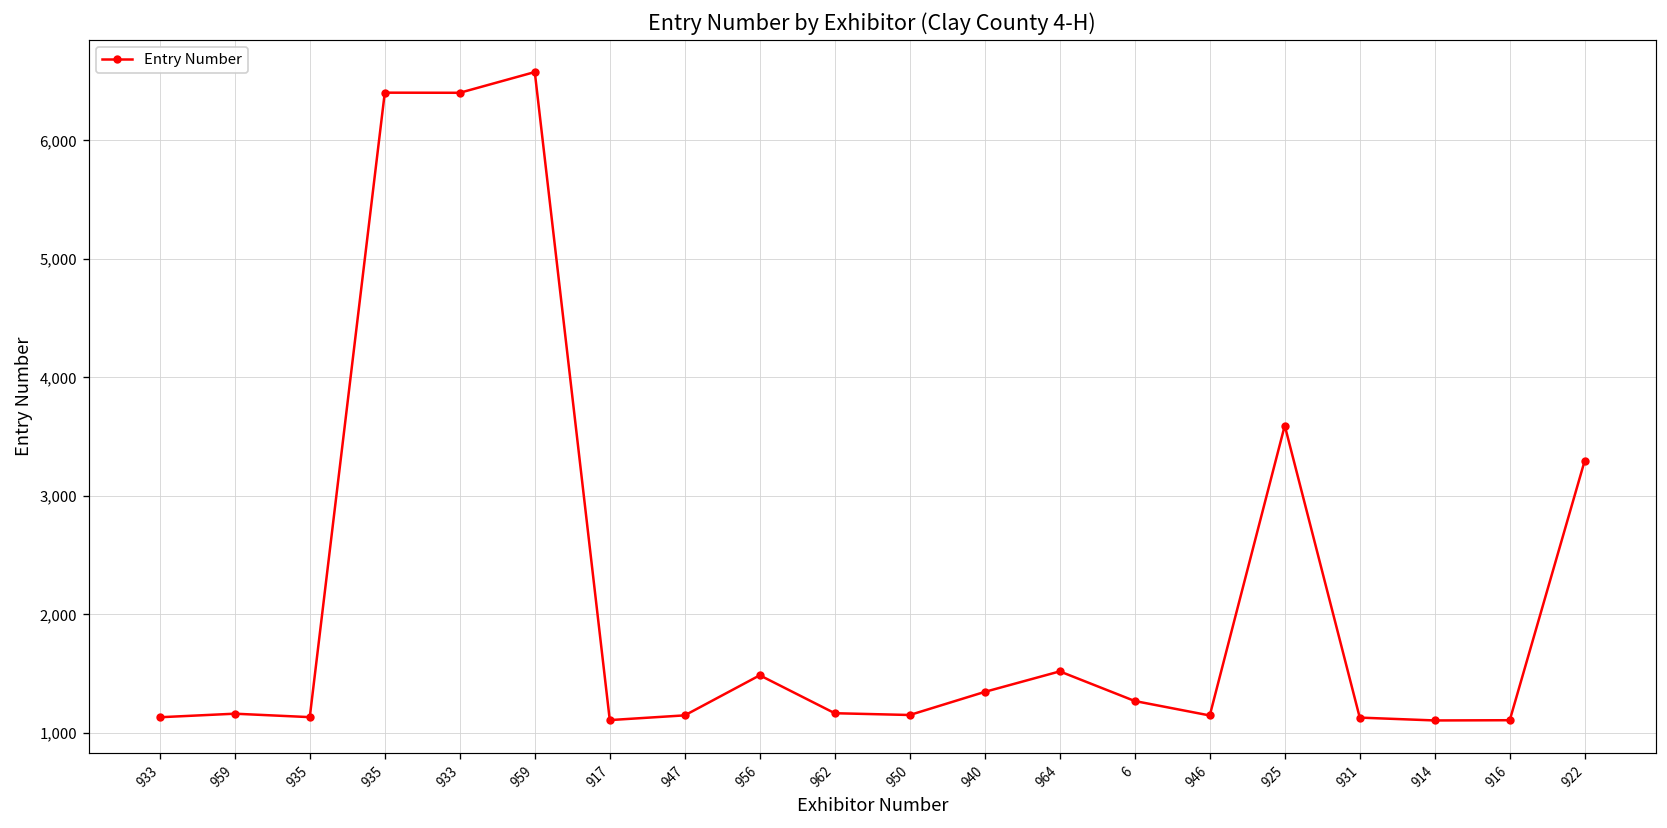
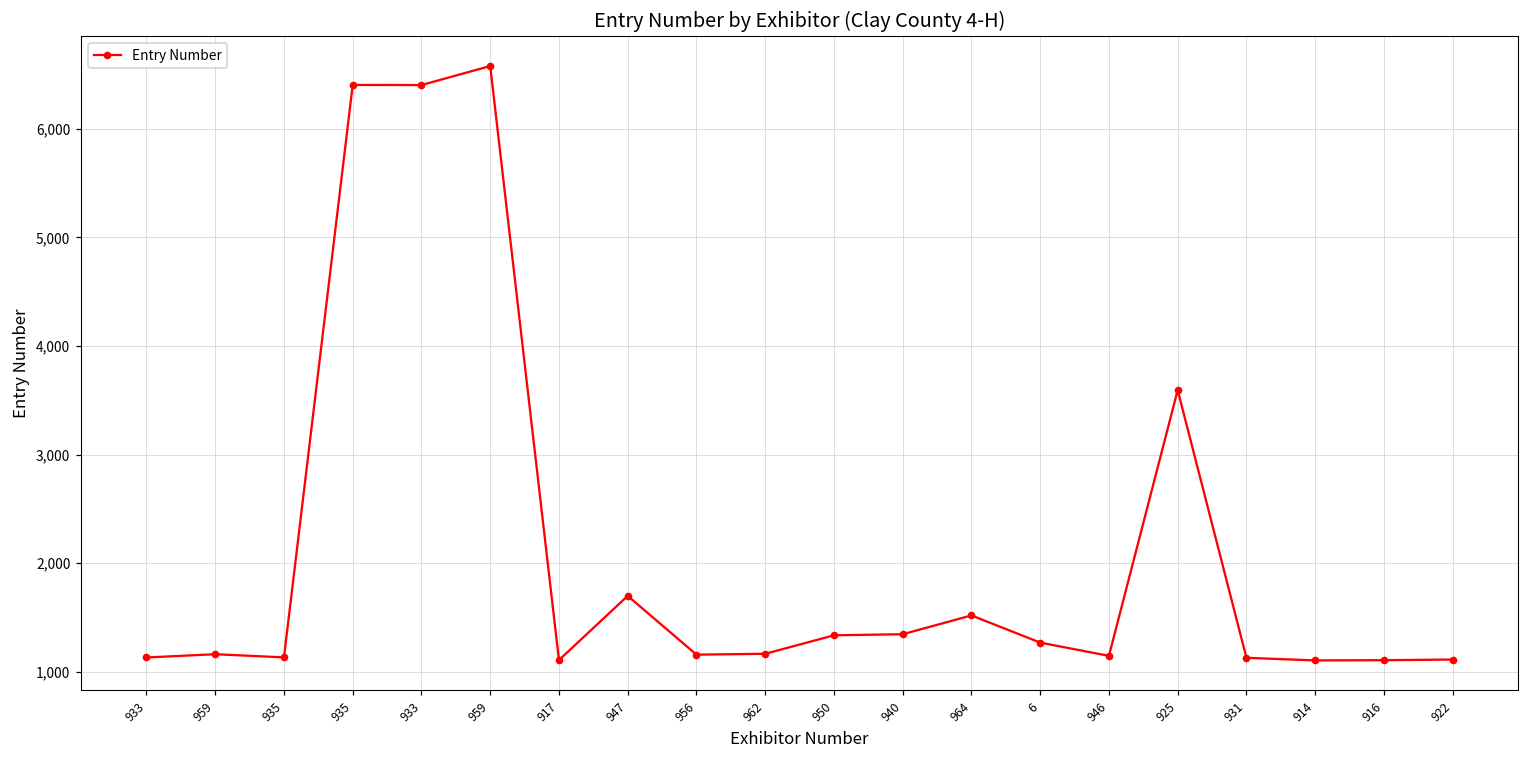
  {
    "917": "1,100",
-   "947": "1,100",
-   "956": "1,500",
+   "947": "1,700",
+   "956": "1,200",
    "962": "1,200",
-   "950": "1,200",
+   "950": "1,300",
    "940": "1,300",
    "964": "1,500",
    "6": "1,300",
    "946": "1,100",
    "925": "3,600",
    "931": "1,100",
    "914": "1,100",
    "916": "1,100",
-   "922": "3,300"
+   "922": "1,100"
  }
